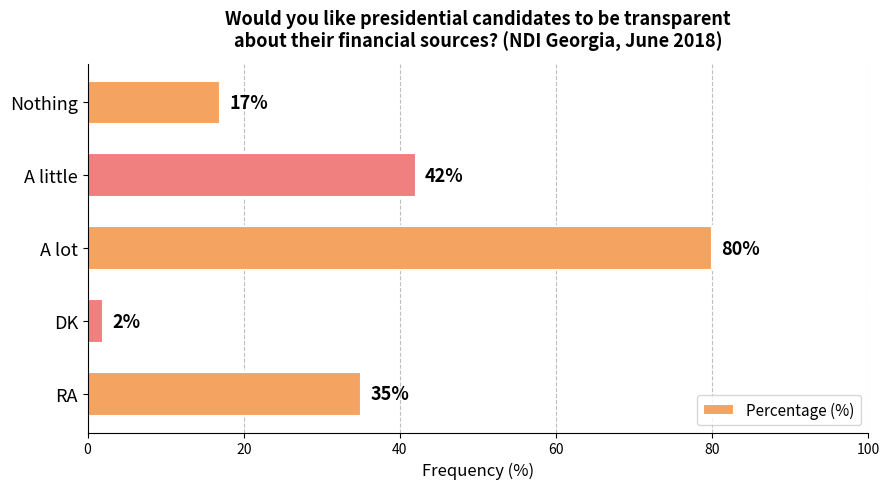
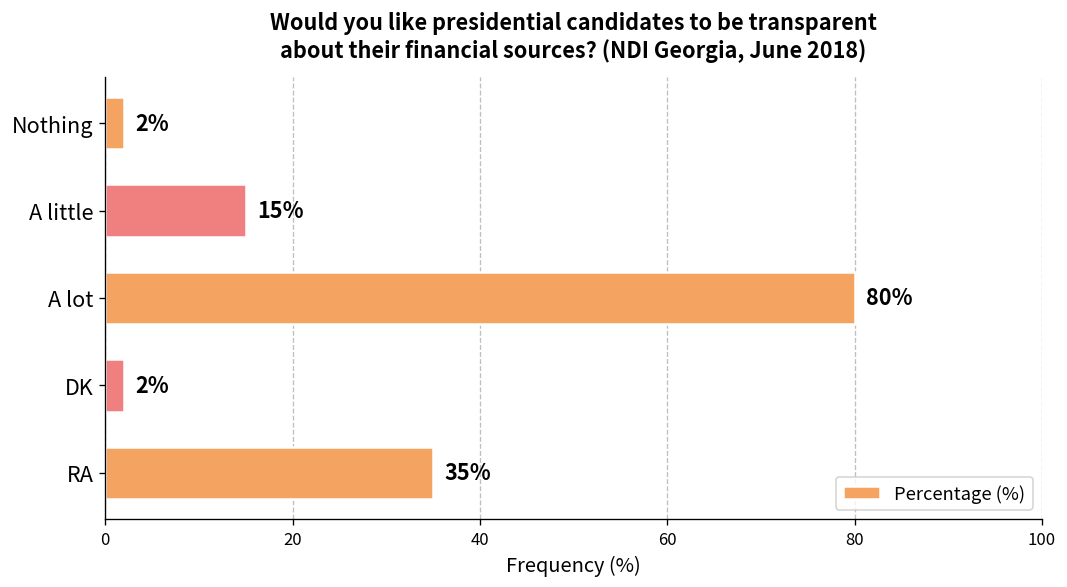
  {
-   "Nothing": "17%",
-   "A little": "42%",
+   "Nothing": "2%",
+   "A little": "15%",
    "A lot": "80%",
    "DK": "2%",
    "RA": "35%"
  }
